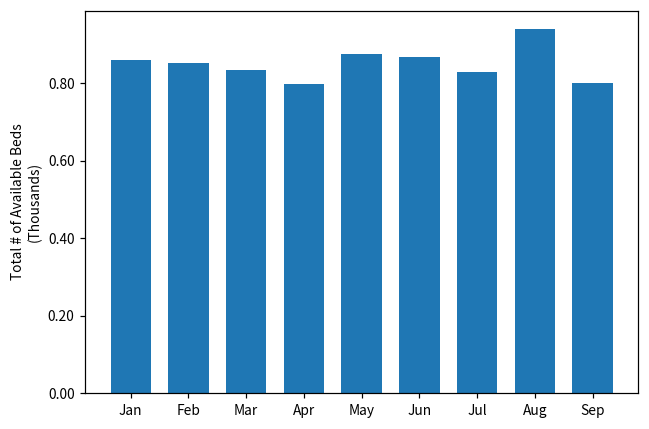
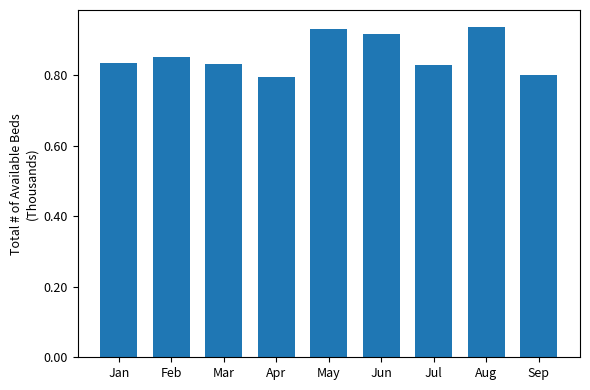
  {
-   "Jan": 0.86,
+   "Jan": 0.84,
    "Feb": 0.85,
    "Mar": 0.83,
    "Apr": 0.80,
-   "May": 0.88,
-   "Jun": 0.87,
+   "May": 0.93,
+   "Jun": 0.92,
    "Jul": 0.83,
    "Aug": 0.94,
    "Sep": 0.80
  }
